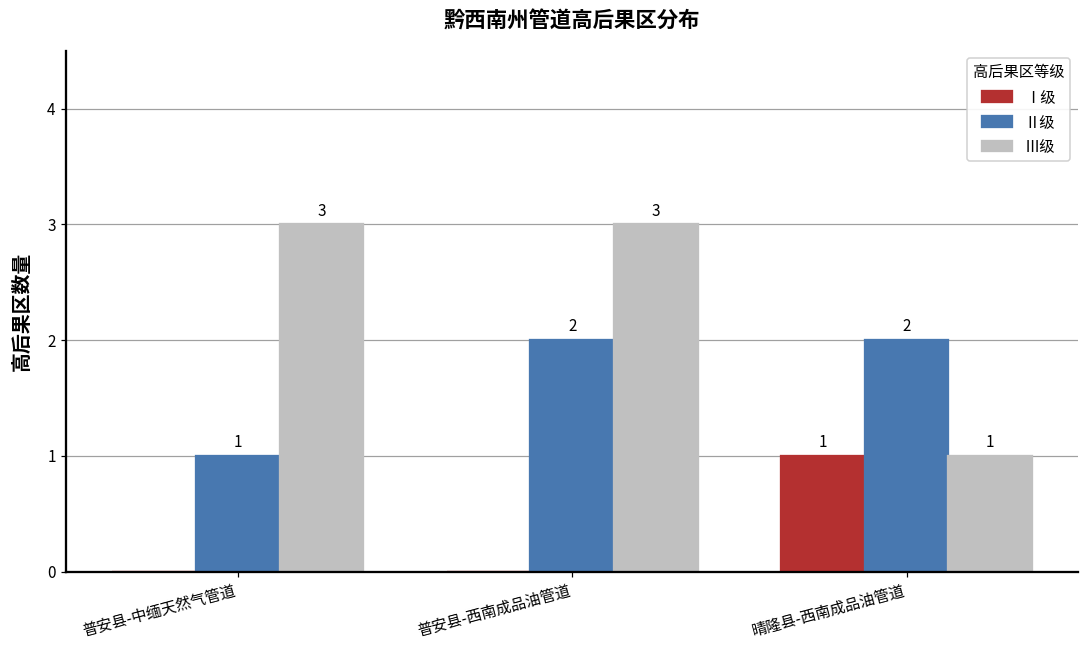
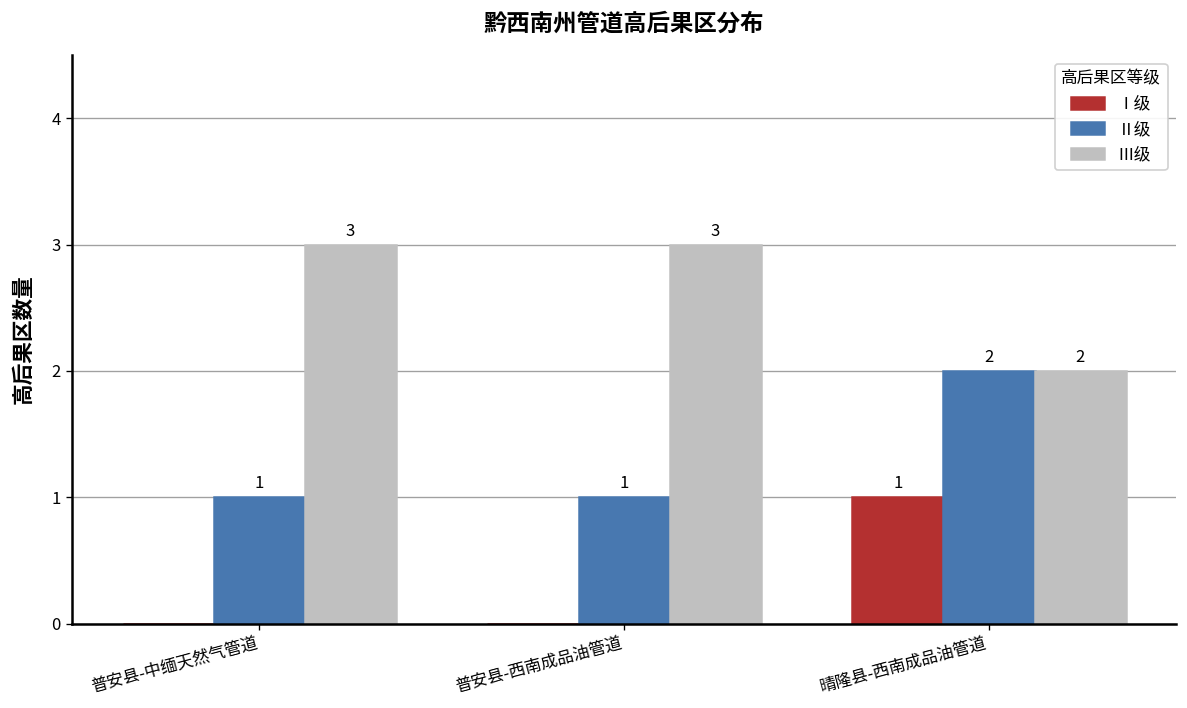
  {
    "Ⅰ级": {
      "晴隆县-西南成品油管道": 1
    },
    "Ⅱ级": {
      "普安县-中缅天然气管道": 1,
-     "普安县-西南成品油管道": 2,
+     "普安县-西南成品油管道": 1,
      "晴隆县-西南成品油管道": 2
    },
    "Ⅲ级": {
      "普安县-中缅天然气管道": 3,
      "普安县-西南成品油管道": 3,
-     "晴隆县-西南成品油管道": 1
+     "晴隆县-西南成品油管道": 2
    }
  }
